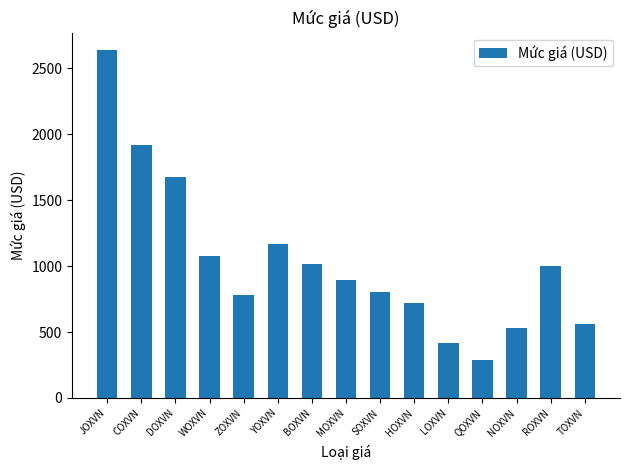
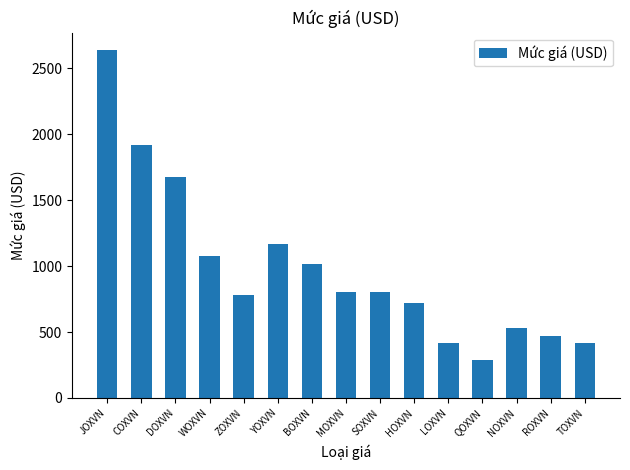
  {
    "JOXVN": 2640,
    "COXVN": 1920,
    "DOXVN": 1680,
    "WOXVN": 1080,
    "ZOXVN": 780,
    "YOXVN": 1170,
    "BOXVN": 1020,
-   "MOXVN": 900,
+   "MOXVN": 810,
    "SOXVN": 800,
    "HOXVN": 720,
    "LOXVN": 420,
    "QOXVN": 290,
    "NOXVN": 530,
-   "ROXVN": 1000,
-   "TOXVN": 570
+   "ROXVN": 470,
+   "TOXVN": 420
  }
